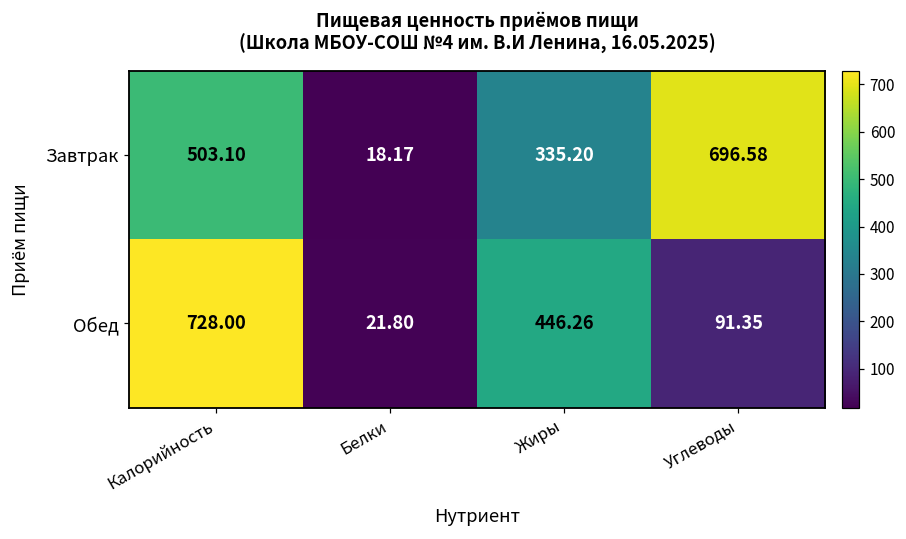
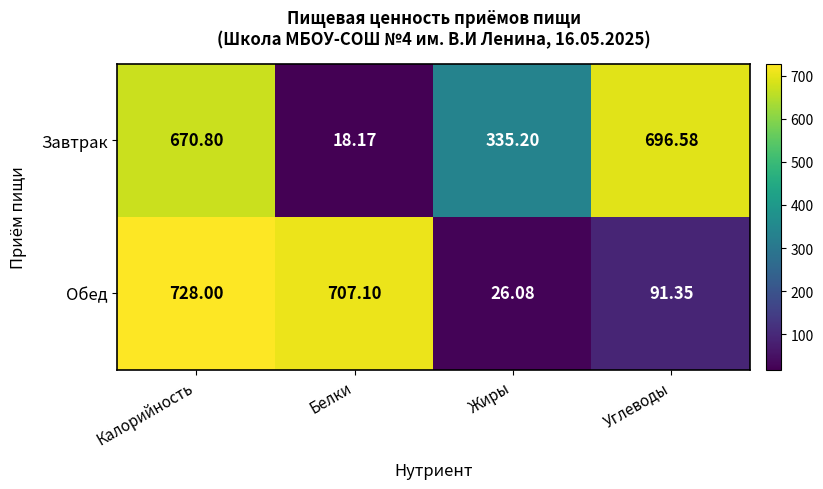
  {
    "Завтрак": {
-     "Калорийность": 503.10,
+     "Калорийность": 670.80,
      "Белки": 18.17,
      "Жиры": 335.20,
      "Углеводы": 696.58
    },
    "Обед": {
      "Калорийность": 728.00,
-     "Белки": 21.80,
-     "Жиры": 446.26,
+     "Белки": 707.10,
+     "Жиры": 26.08,
      "Углеводы": 91.35
    }
  }
